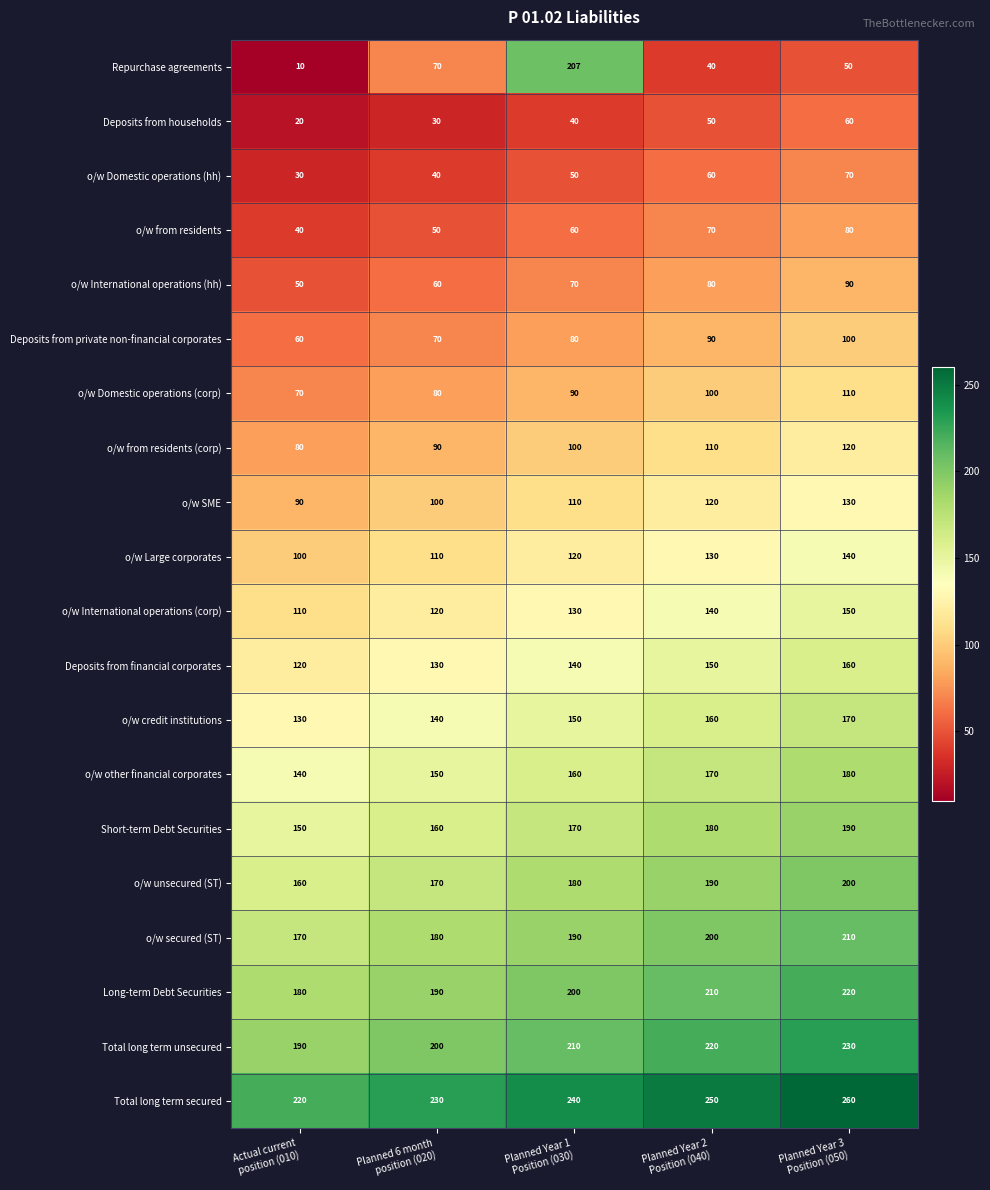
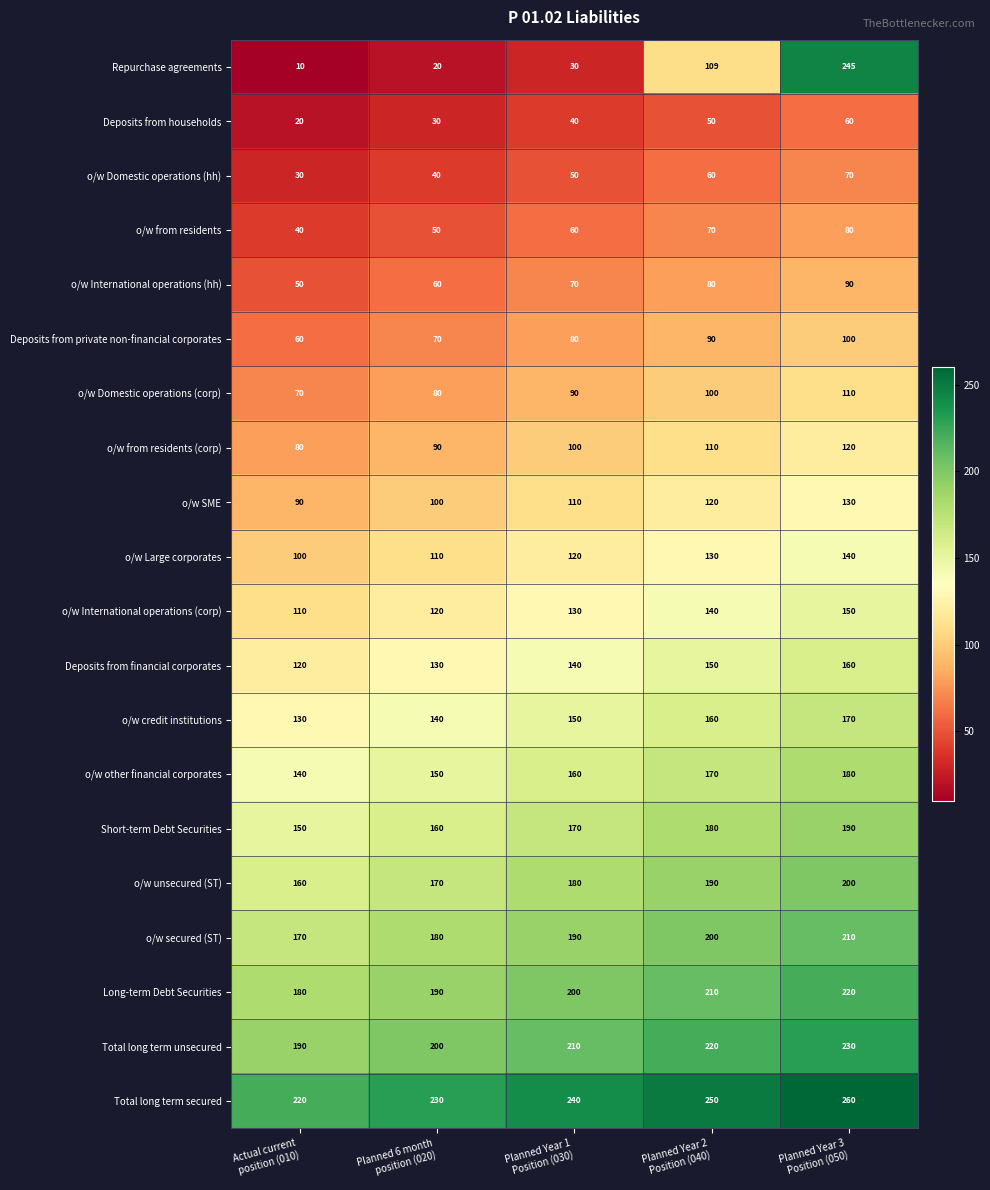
  {
    "Repurchase agreements": {
      "Actual current position (010)": 10,
-     "Planned 6 month position (020)": 70,
-     "Planned Year 1 Position (030)": 207,
-     "Planned Year 2 Position (040)": 40,
-     "Planned Year 3 Position (050)": 50
+     "Planned 6 month position (020)": 20,
+     "Planned Year 1 Position (030)": 30,
+     "Planned Year 2 Position (040)": 109,
+     "Planned Year 3 Position (050)": 245
    },
    "Deposits from households": {
      "Actual current position (010)": 20,
      "Planned 6 month position (020)": 30,
      "Planned Year 1 Position (030)": 40,
      "Planned Year 2 Position (040)": 50,
      "Planned Year 3 Position (050)": 60
    },
    "o/w Domestic operations (hh)": {
      "Actual current position (010)": 30,
      "Planned 6 month position (020)": 40,
      "Planned Year 1 Position (030)": 50,
      "Planned Year 2 Position (040)": 60,
      "Planned Year 3 Position (050)": 70
    },
    "o/w from residents": {
      "Actual current position (010)": 40,
      "Planned 6 month position (020)": 50,
      "Planned Year 1 Position (030)": 60,
      "Planned Year 2 Position (040)": 70,
      "Planned Year 3 Position (050)": 80
    },
    "o/w International operations (hh)": {
      "Actual current position (010)": 50,
      "Planned 6 month position (020)": 60,
      "Planned Year 1 Position (030)": 70,
      "Planned Year 2 Position (040)": 80,
      "Planned Year 3 Position (050)": 90
    },
    "Deposits from private non-financial corporates": {
      "Actual current position (010)": 60,
      "Planned 6 month position (020)": 70,
      "Planned Year 1 Position (030)": 80,
      "Planned Year 2 Position (040)": 90,
      "Planned Year 3 Position (050)": 100
    },
    "o/w Domestic operations (corp)": {
      "Actual current position (010)": 70,
      "Planned 6 month position (020)": 80,
      "Planned Year 1 Position (030)": 90,
      "Planned Year 2 Position (040)": 100,
      "Planned Year 3 Position (050)": 110
    },
    "o/w from residents (corp)": {
      "Actual current position (010)": 80,
      "Planned 6 month position (020)": 90,
      "Planned Year 1 Position (030)": 100,
      "Planned Year 2 Position (040)": 110,
      "Planned Year 3 Position (050)": 120
    },
    "o/w SME": {
      "Actual current position (010)": 90,
      "Planned 6 month position (020)": 100,
      "Planned Year 1 Position (030)": 110,
      "Planned Year 2 Position (040)": 120,
      "Planned Year 3 Position (050)": 130
    },
    "o/w Large corporates": {
      "Actual current position (010)": 100,
      "Planned 6 month position (020)": 110,
      "Planned Year 1 Position (030)": 120,
      "Planned Year 2 Position (040)": 130,
      "Planned Year 3 Position (050)": 140
    },
    "o/w International operations (corp)": {
      "Actual current position (010)": 110,
      "Planned 6 month position (020)": 120,
      "Planned Year 1 Position (030)": 130,
      "Planned Year 2 Position (040)": 140,
      "Planned Year 3 Position (050)": 150
    },
    "Deposits from financial corporates": {
      "Actual current position (010)": 120,
      "Planned 6 month position (020)": 130,
      "Planned Year 1 Position (030)": 140,
      "Planned Year 2 Position (040)": 150,
      "Planned Year 3 Position (050)": 160
    },
    "o/w credit institutions": {
      "Actual current position (010)": 130,
      "Planned 6 month position (020)": 140,
      "Planned Year 1 Position (030)": 150,
      "Planned Year 2 Position (040)": 160,
      "Planned Year 3 Position (050)": 170
    },
    "o/w other financial corporates": {
      "Actual current position (010)": 140,
      "Planned 6 month position (020)": 150,
      "Planned Year 1 Position (030)": 160,
      "Planned Year 2 Position (040)": 170,
      "Planned Year 3 Position (050)": 180
    },
    "Short-term Debt Securities": {
      "Actual current position (010)": 150,
      "Planned 6 month position (020)": 160,
      "Planned Year 1 Position (030)": 170,
      "Planned Year 2 Position (040)": 180,
      "Planned Year 3 Position (050)": 190
    },
    "o/w unsecured (ST)": {
      "Actual current position (010)": 160,
      "Planned 6 month position (020)": 170,
      "Planned Year 1 Position (030)": 180,
      "Planned Year 2 Position (040)": 190,
      "Planned Year 3 Position (050)": 200
    },
    "o/w secured (ST)": {
      "Actual current position (010)": 170,
      "Planned 6 month position (020)": 180,
      "Planned Year 1 Position (030)": 190,
      "Planned Year 2 Position (040)": 200,
      "Planned Year 3 Position (050)": 210
    },
    "Long-term Debt Securities": {
      "Actual current position (010)": 180,
      "Planned 6 month position (020)": 190,
      "Planned Year 1 Position (030)": 200,
      "Planned Year 2 Position (040)": 210,
      "Planned Year 3 Position (050)": 220
    },
    "Total long term unsecured": {
      "Actual current position (010)": 190,
      "Planned 6 month position (020)": 200,
      "Planned Year 1 Position (030)": 210,
      "Planned Year 2 Position (040)": 220,
      "Planned Year 3 Position (050)": 230
    },
    "Total long term secured": {
      "Actual current position (010)": 220,
      "Planned 6 month position (020)": 230,
      "Planned Year 1 Position (030)": 240,
      "Planned Year 2 Position (040)": 250,
      "Planned Year 3 Position (050)": 260
    }
  }
